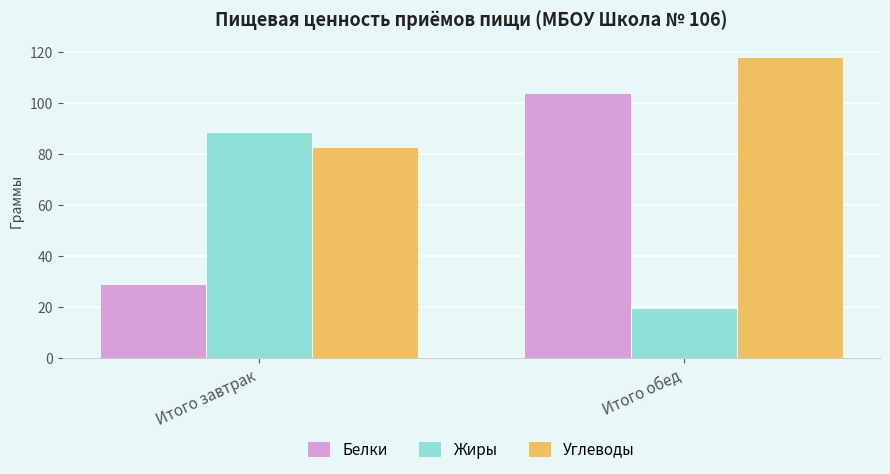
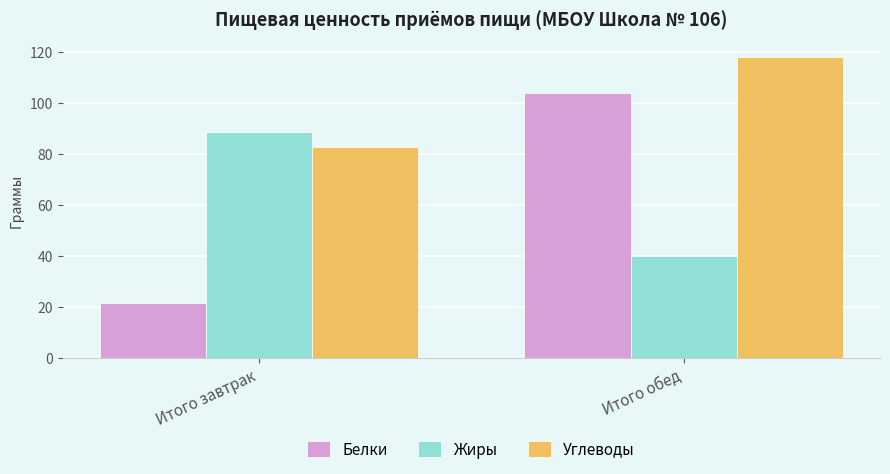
  {
    "Белки": {
-     "Итого завтрак": 29,
+     "Итого завтрак": 21,
      "Итого обед": 104
    },
    "Жиры": {
      "Итого завтрак": 89,
-     "Итого обед": 19
+     "Итого обед": 40
    },
    "Углеводы": {
      "Итого завтрак": 83,
      "Итого обед": 118
    }
  }
